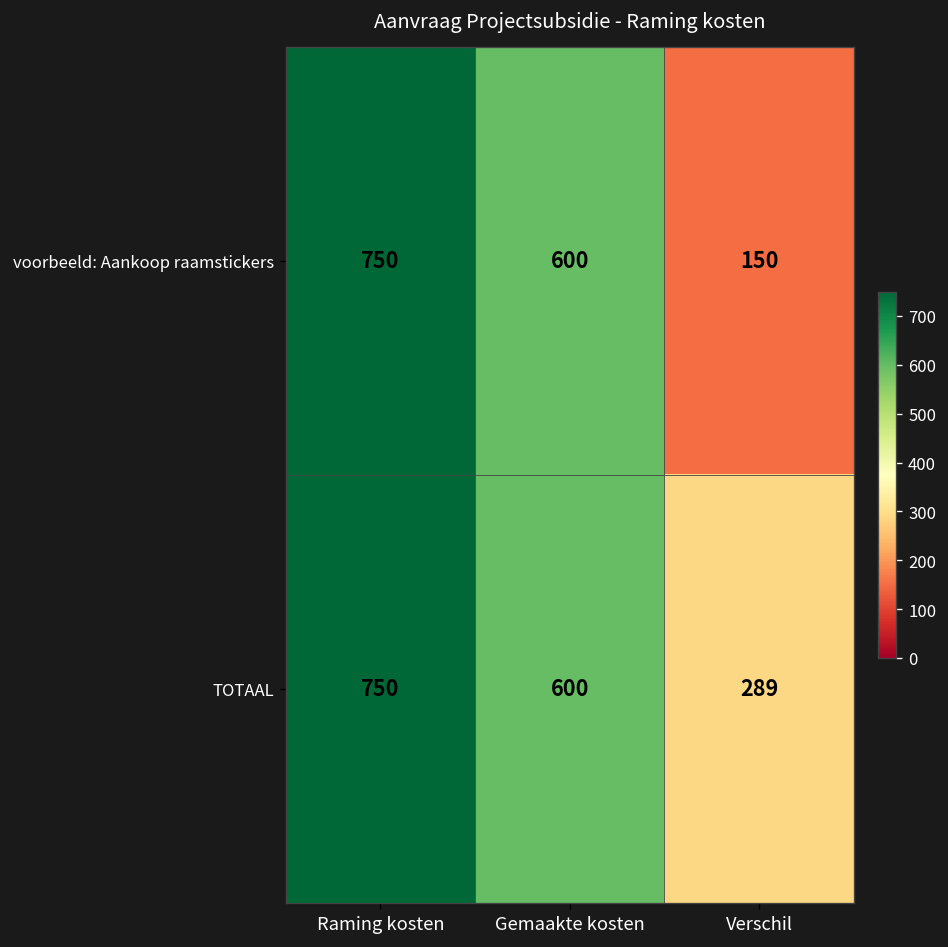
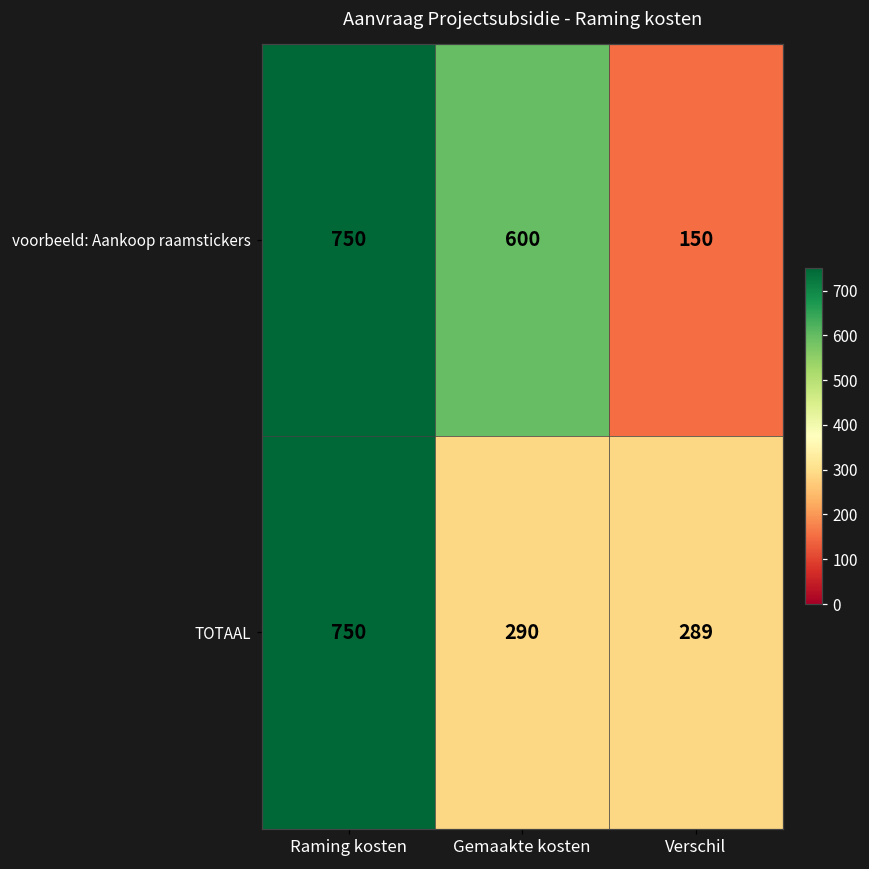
  {
    "voorbeeld: Aankoop raamstickers": {
      "Raming kosten": 750,
      "Gemaakte kosten": 600,
      "Verschil": 150
    },
    "TOTAAL": {
      "Raming kosten": 750,
-     "Gemaakte kosten": 600,
+     "Gemaakte kosten": 290,
      "Verschil": 289
    }
  }
